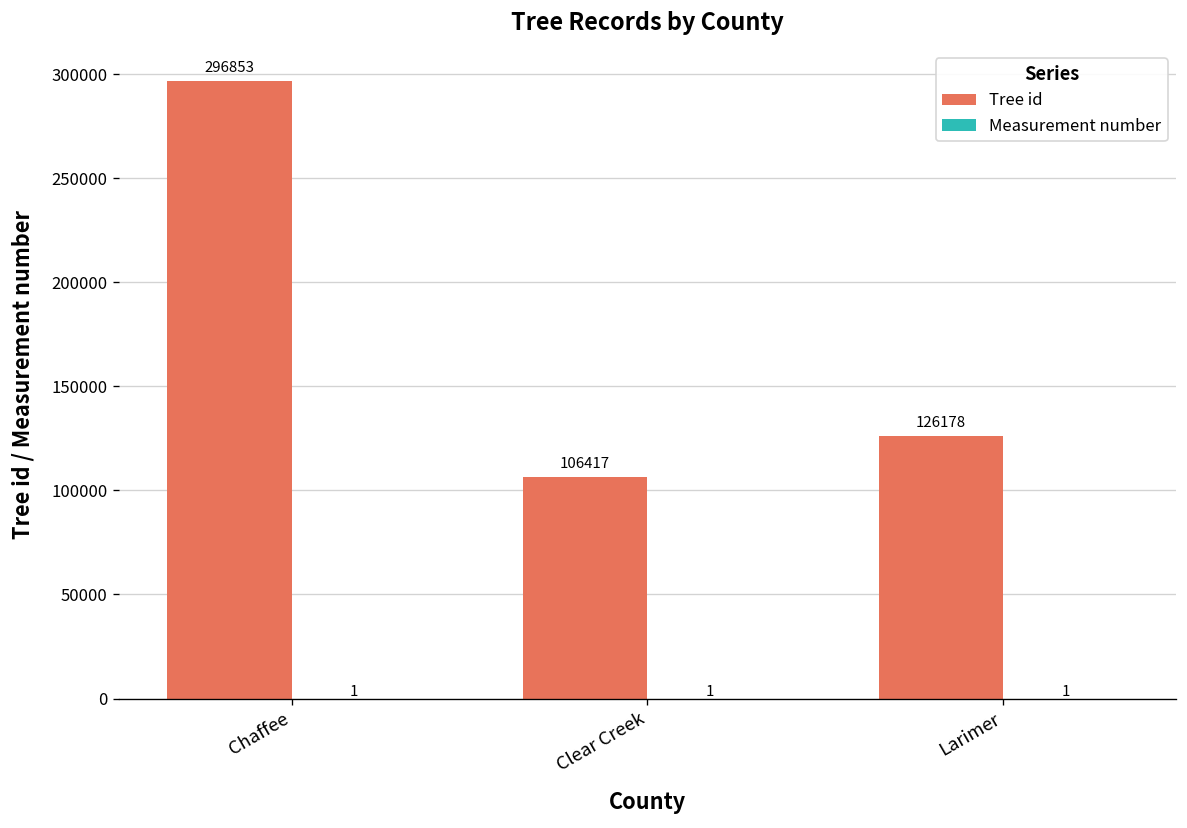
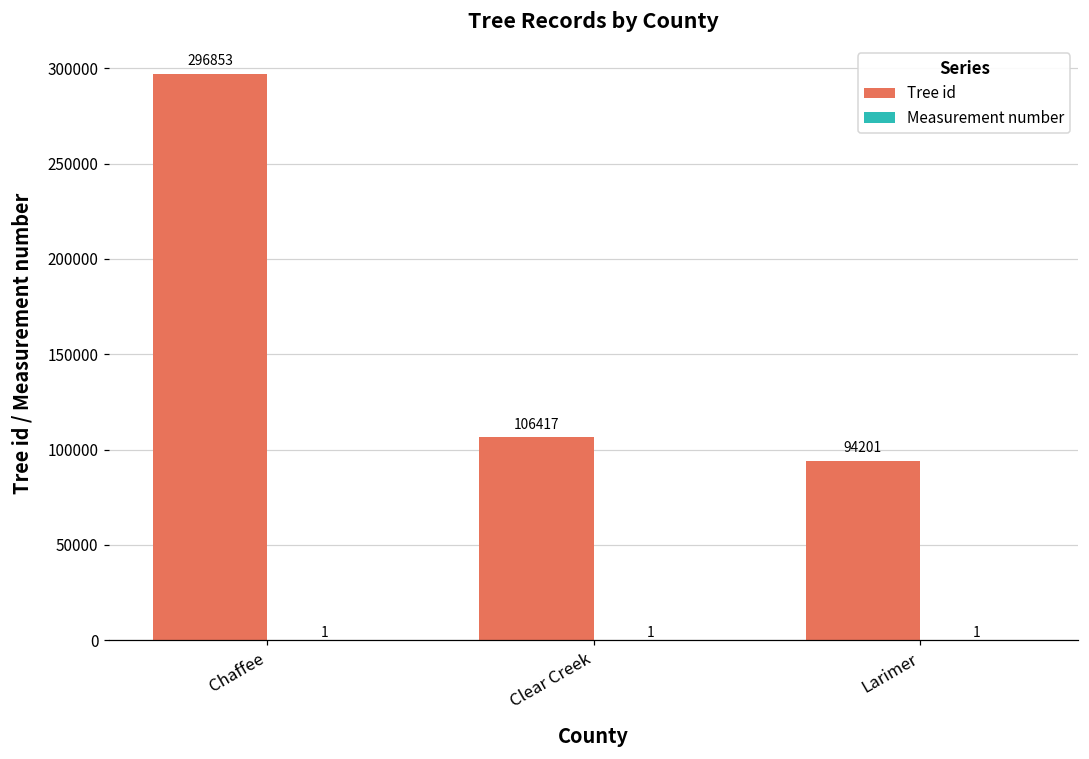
  {
    "Tree id": {
      "Chaffee": 296853,
      "Clear Creek": 106417,
-     "Larimer": 126178
+     "Larimer": 94201
    },
    "Measurement number": {
      "Chaffee": 1,
      "Clear Creek": 1,
      "Larimer": 1
    }
  }
